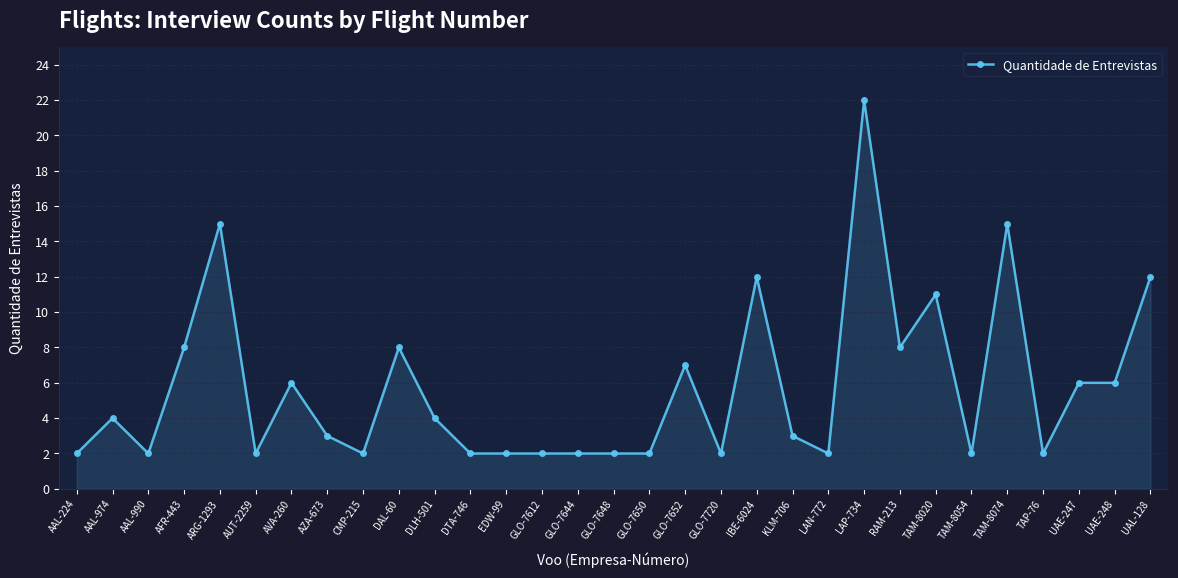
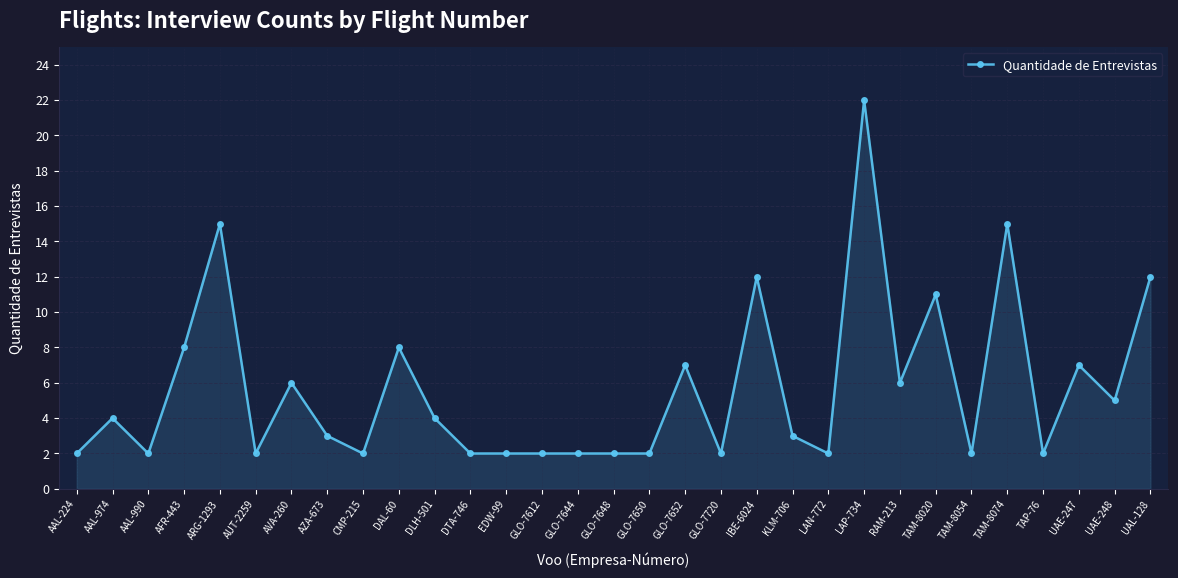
  {
    "AAL-224": 2,
    "AAL-974": 4,
    "AAL-990": 2,
    "AFR-443": 8,
    "ARG-1293": 15,
    "AUT-2259": 2,
    "AVA-260": 6,
    "AZA-673": 3,
    "CMP-215": 2,
    "DAL-60": 8,
    "DLH-501": 4,
    "DTA-746": 2,
    "EDW-99": 2,
    "GLO-7612": 2,
    "GLO-7644": 2,
    "GLO-7648": 2,
    "GLO-7650": 2,
    "GLO-7652": 7,
    "GLO-7720": 2,
    "IBE-6024": 12,
    "KLM-706": 3,
    "LAN-772": 2,
    "LAP-734": 22,
-   "RAM-213": 8,
+   "RAM-213": 6,
    "TAM-8020": 11,
    "TAM-8054": 2,
    "TAM-8074": 15,
    "TAP-76": 2,
-   "UAE-247": 6,
-   "UAE-248": 6,
+   "UAE-247": 7,
+   "UAE-248": 5,
    "UAL-128": 12
  }
